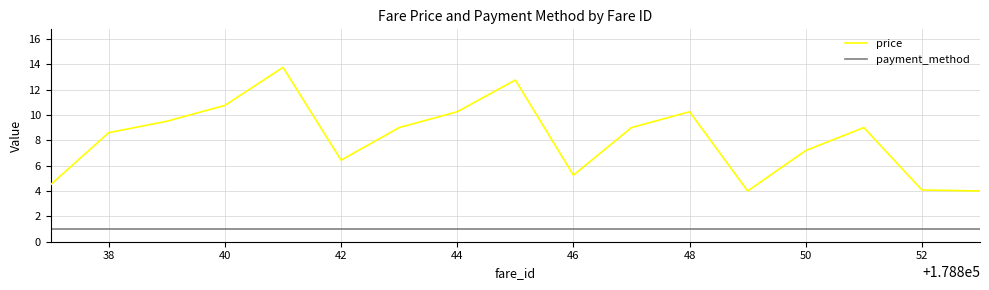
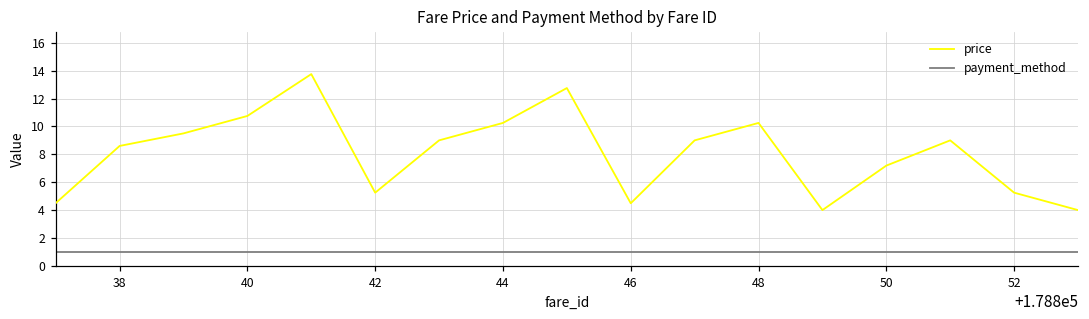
  {
    "price": {
      "38": 8.6,
      "40": 10.8,
-     "42": 6.4,
+     "42": 5.3,
      "44": 10.3,
-     "46": 5.3,
+     "46": 4.5,
      "48": 10.3,
      "50": 7.2,
-     "52": 4.1
+     "52": 5.3
    },
    "payment_method": {
      "38": 1.0,
      "40": 1.0,
      "42": 1.0,
      "44": 1.0,
      "46": 1.0,
      "48": 1.0,
      "50": 1.0,
      "52": 1.0
    }
  }
